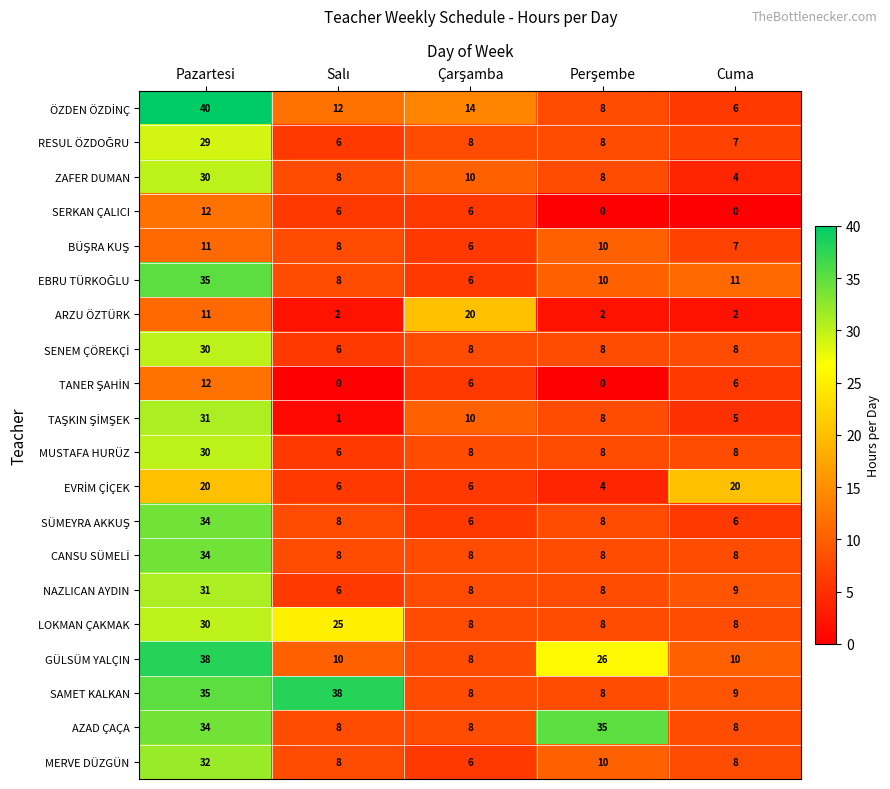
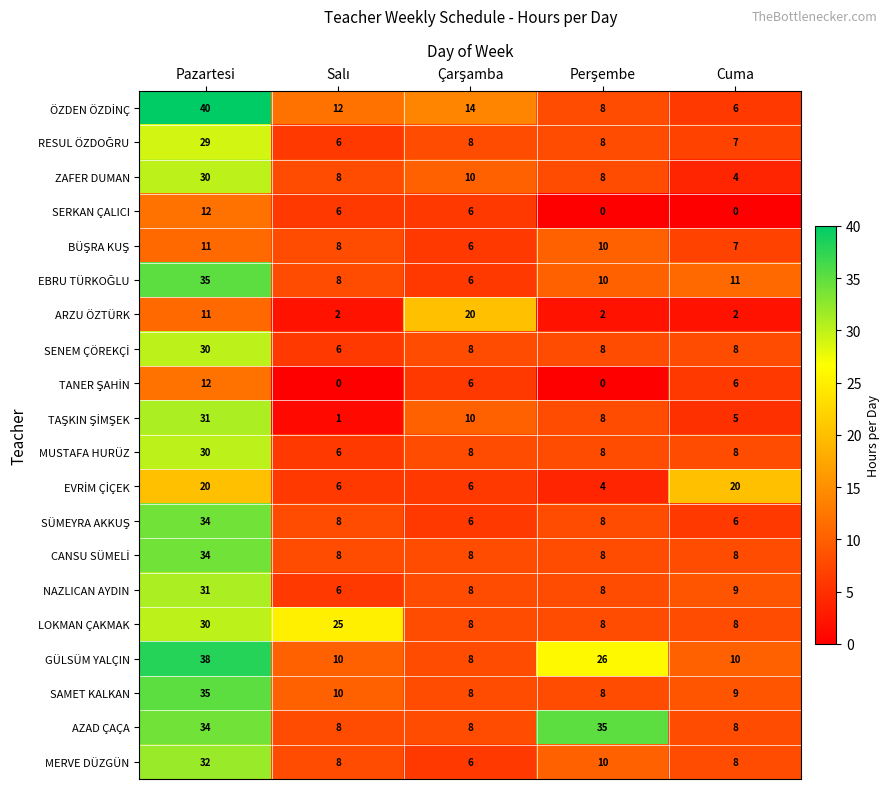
  {
    "ÖZDEN ÖZDİNÇ": {
      "Pazartesi": 40,
      "Salı": 12,
      "Çarşamba": 14,
      "Perşembe": 8,
      "Cuma": 6
    },
    "RESUL ÖZDOĞRU": {
      "Pazartesi": 29,
      "Salı": 6,
      "Çarşamba": 8,
      "Perşembe": 8,
      "Cuma": 7
    },
    "ZAFER DUMAN": {
      "Pazartesi": 30,
      "Salı": 8,
      "Çarşamba": 10,
      "Perşembe": 8,
      "Cuma": 4
    },
    "SERKAN ÇALICI": {
      "Pazartesi": 12,
      "Salı": 6,
      "Çarşamba": 6,
      "Perşembe": 0,
      "Cuma": 0
    },
    "BÜŞRA KUŞ": {
      "Pazartesi": 11,
      "Salı": 8,
      "Çarşamba": 6,
      "Perşembe": 10,
      "Cuma": 7
    },
    "EBRU TÜRKOĞLU": {
      "Pazartesi": 35,
      "Salı": 8,
      "Çarşamba": 6,
      "Perşembe": 10,
      "Cuma": 11
    },
    "ARZU ÖZTÜRK": {
      "Pazartesi": 11,
      "Salı": 2,
      "Çarşamba": 20,
      "Perşembe": 2,
      "Cuma": 2
    },
    "SENEM ÇÖREKÇİ": {
      "Pazartesi": 30,
      "Salı": 6,
      "Çarşamba": 8,
      "Perşembe": 8,
      "Cuma": 8
    },
    "TANER ŞAHİN": {
      "Pazartesi": 12,
      "Salı": 0,
      "Çarşamba": 6,
      "Perşembe": 0,
      "Cuma": 6
    },
    "TAŞKIN ŞİMŞEK": {
      "Pazartesi": 31,
      "Salı": 1,
      "Çarşamba": 10,
      "Perşembe": 8,
      "Cuma": 5
    },
    "MUSTAFA HURÜZ": {
      "Pazartesi": 30,
      "Salı": 6,
      "Çarşamba": 8,
      "Perşembe": 8,
      "Cuma": 8
    },
    "EVRİM ÇİÇEK": {
      "Pazartesi": 20,
      "Salı": 6,
      "Çarşamba": 6,
      "Perşembe": 4,
      "Cuma": 20
    },
    "SÜMEYRA AKKUŞ": {
      "Pazartesi": 34,
      "Salı": 8,
      "Çarşamba": 6,
      "Perşembe": 8,
      "Cuma": 6
    },
    "CANSU SÜMELİ": {
      "Pazartesi": 34,
      "Salı": 8,
      "Çarşamba": 8,
      "Perşembe": 8,
      "Cuma": 8
    },
    "NAZLICAN AYDIN": {
      "Pazartesi": 31,
      "Salı": 6,
      "Çarşamba": 8,
      "Perşembe": 8,
      "Cuma": 9
    },
    "LOKMAN ÇAKMAK": {
      "Pazartesi": 30,
      "Salı": 25,
      "Çarşamba": 8,
      "Perşembe": 8,
      "Cuma": 8
    },
    "GÜLSÜM YALÇIN": {
      "Pazartesi": 38,
      "Salı": 10,
      "Çarşamba": 8,
      "Perşembe": 26,
      "Cuma": 10
    },
    "SAMET KALKAN": {
      "Pazartesi": 35,
-     "Salı": 38,
+     "Salı": 10,
      "Çarşamba": 8,
      "Perşembe": 8,
      "Cuma": 9
    },
    "AZAD ÇAÇA": {
      "Pazartesi": 34,
      "Salı": 8,
      "Çarşamba": 8,
      "Perşembe": 35,
      "Cuma": 8
    },
    "MERVE DÜZGÜN": {
      "Pazartesi": 32,
      "Salı": 8,
      "Çarşamba": 6,
      "Perşembe": 10,
      "Cuma": 8
    }
  }
